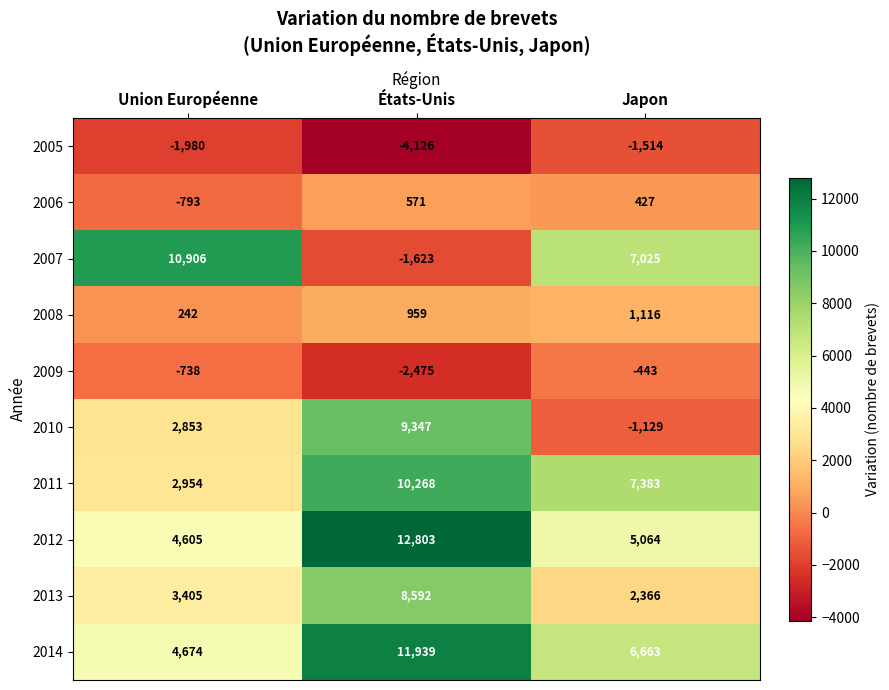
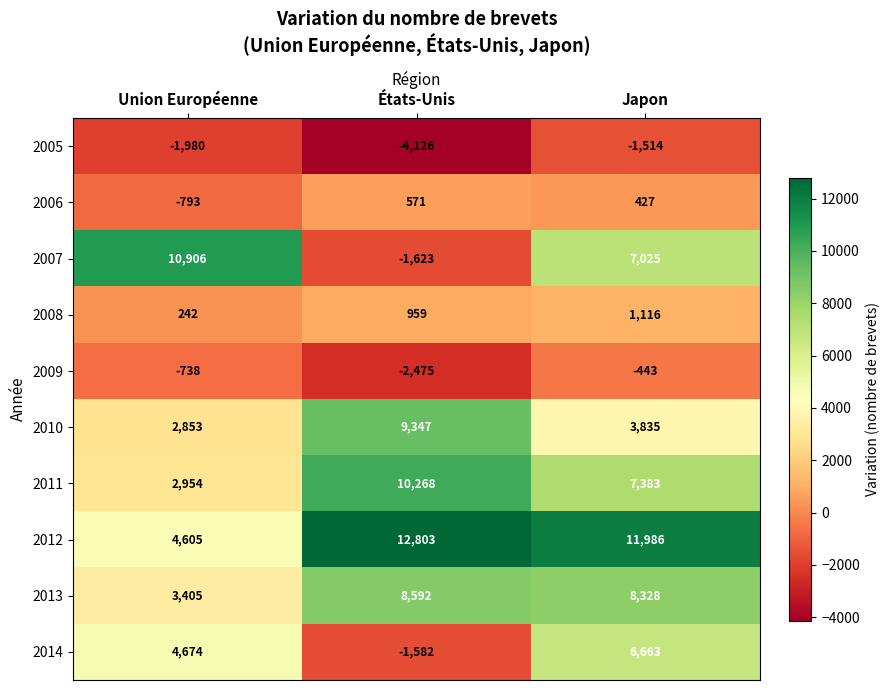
  {
    "2005": {
      "Union Européenne": "-1,980",
      "États-Unis": "-4,126",
      "Japon": "-1,514"
    },
    "2006": {
      "Union Européenne": "-793",
      "États-Unis": "571",
      "Japon": "427"
    },
    "2007": {
      "Union Européenne": "10,906",
      "États-Unis": "-1,623",
      "Japon": "7,025"
    },
    "2008": {
      "Union Européenne": "242",
      "États-Unis": "959",
      "Japon": "1,116"
    },
    "2009": {
      "Union Européenne": "-738",
      "États-Unis": "-2,475",
      "Japon": "-443"
    },
    "2010": {
      "Union Européenne": "2,853",
      "États-Unis": "9,347",
-     "Japon": "-1,129"
+     "Japon": "3,835"
    },
    "2011": {
      "Union Européenne": "2,954",
      "États-Unis": "10,268",
      "Japon": "7,383"
    },
    "2012": {
      "Union Européenne": "4,605",
      "États-Unis": "12,803",
-     "Japon": "5,064"
+     "Japon": "11,986"
    },
    "2013": {
      "Union Européenne": "3,405",
      "États-Unis": "8,592",
-     "Japon": "2,366"
+     "Japon": "8,328"
    },
    "2014": {
      "Union Européenne": "4,674",
-     "États-Unis": "11,939",
+     "États-Unis": "-1,582",
      "Japon": "6,663"
    }
  }
